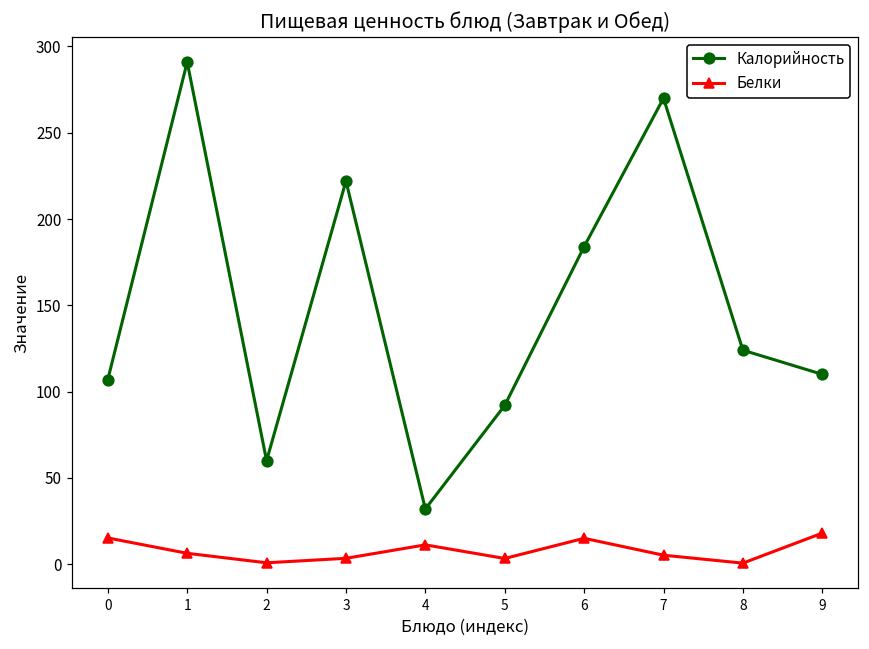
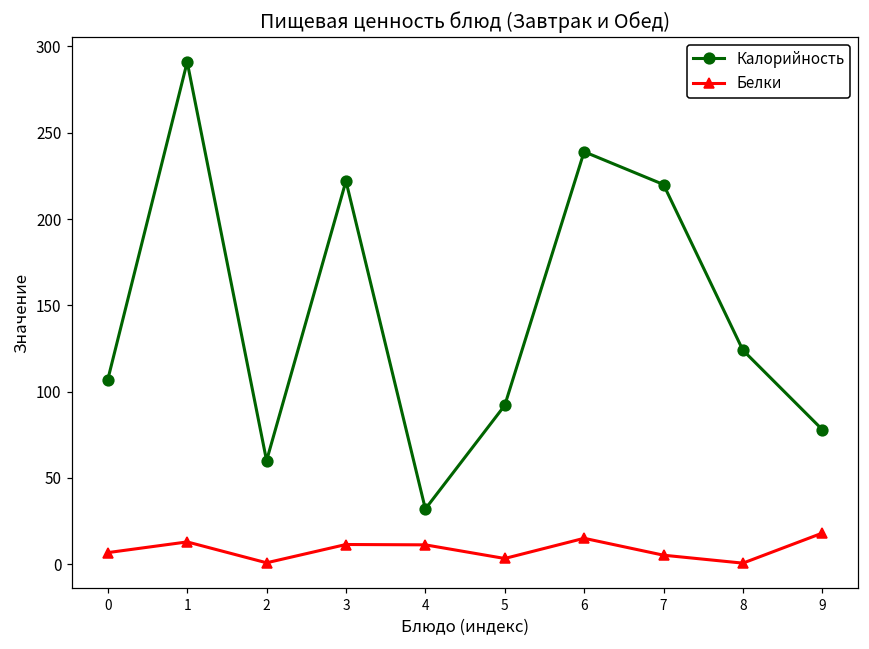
  {
    "Калорийность": {
      "0": 107,
      "1": 291,
      "2": 60,
      "3": 222,
      "4": 32,
      "5": 92,
-     "6": 184,
-     "7": 270,
+     "6": 239,
+     "7": 220,
      "8": 124,
-     "9": 110
+     "9": 78
    },
    "Белки": {
-     "0": 15,
-     "1": 6,
+     "0": 7,
+     "1": 13,
      "2": 1,
-     "3": 3,
+     "3": 11,
      "4": 11,
      "5": 3,
      "6": 15,
      "7": 5,
      "8": 1,
      "9": 18
    }
  }
